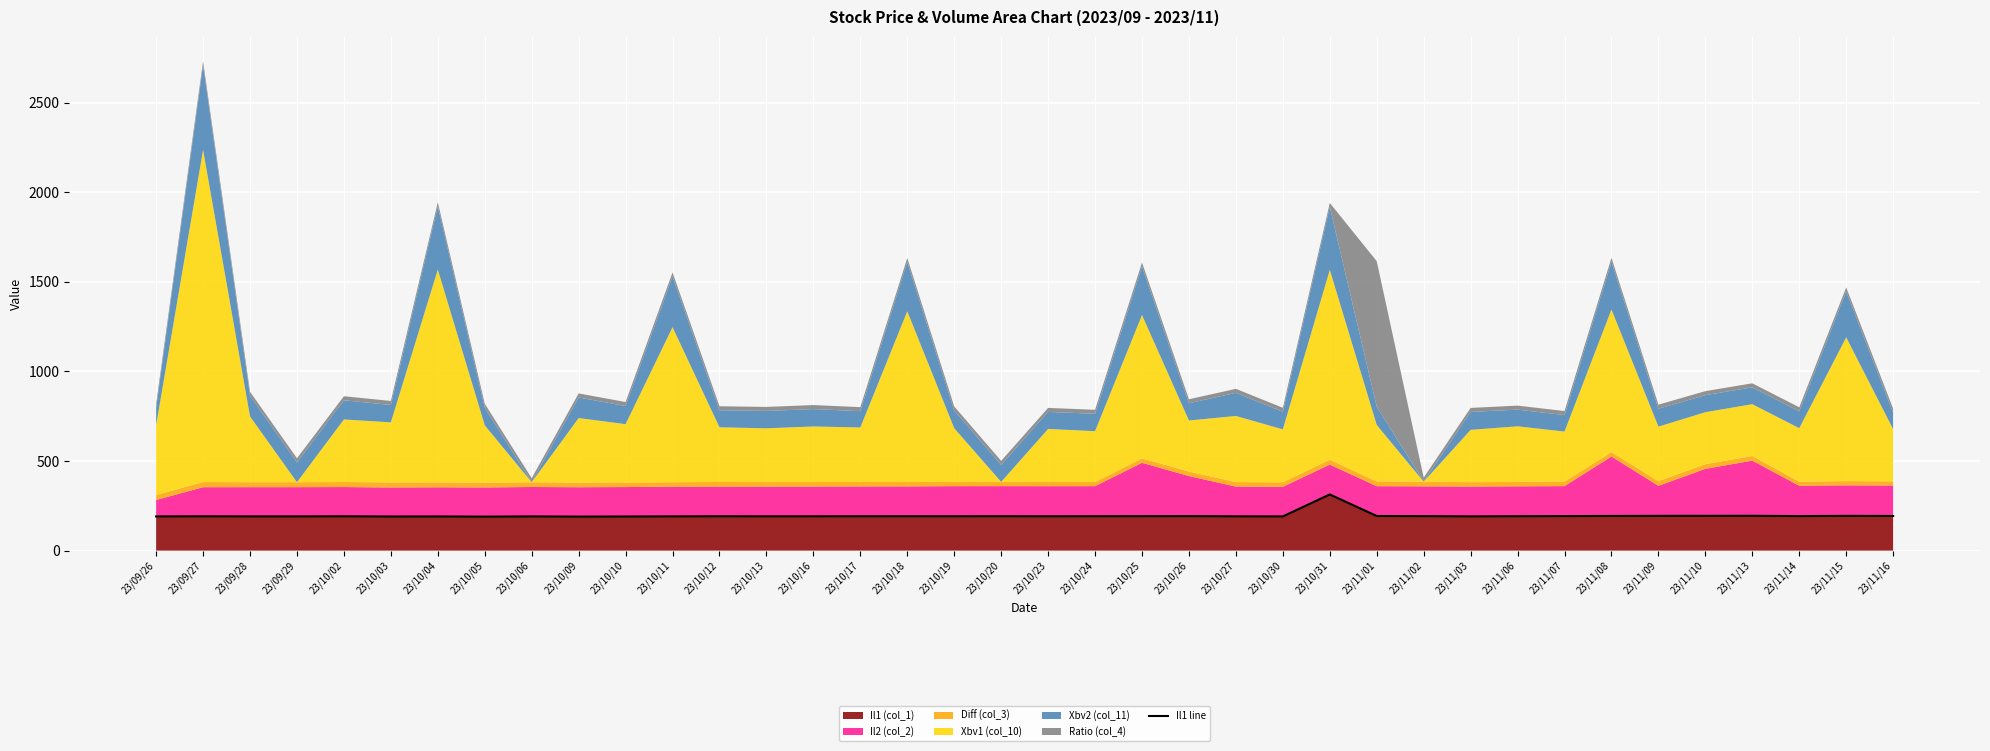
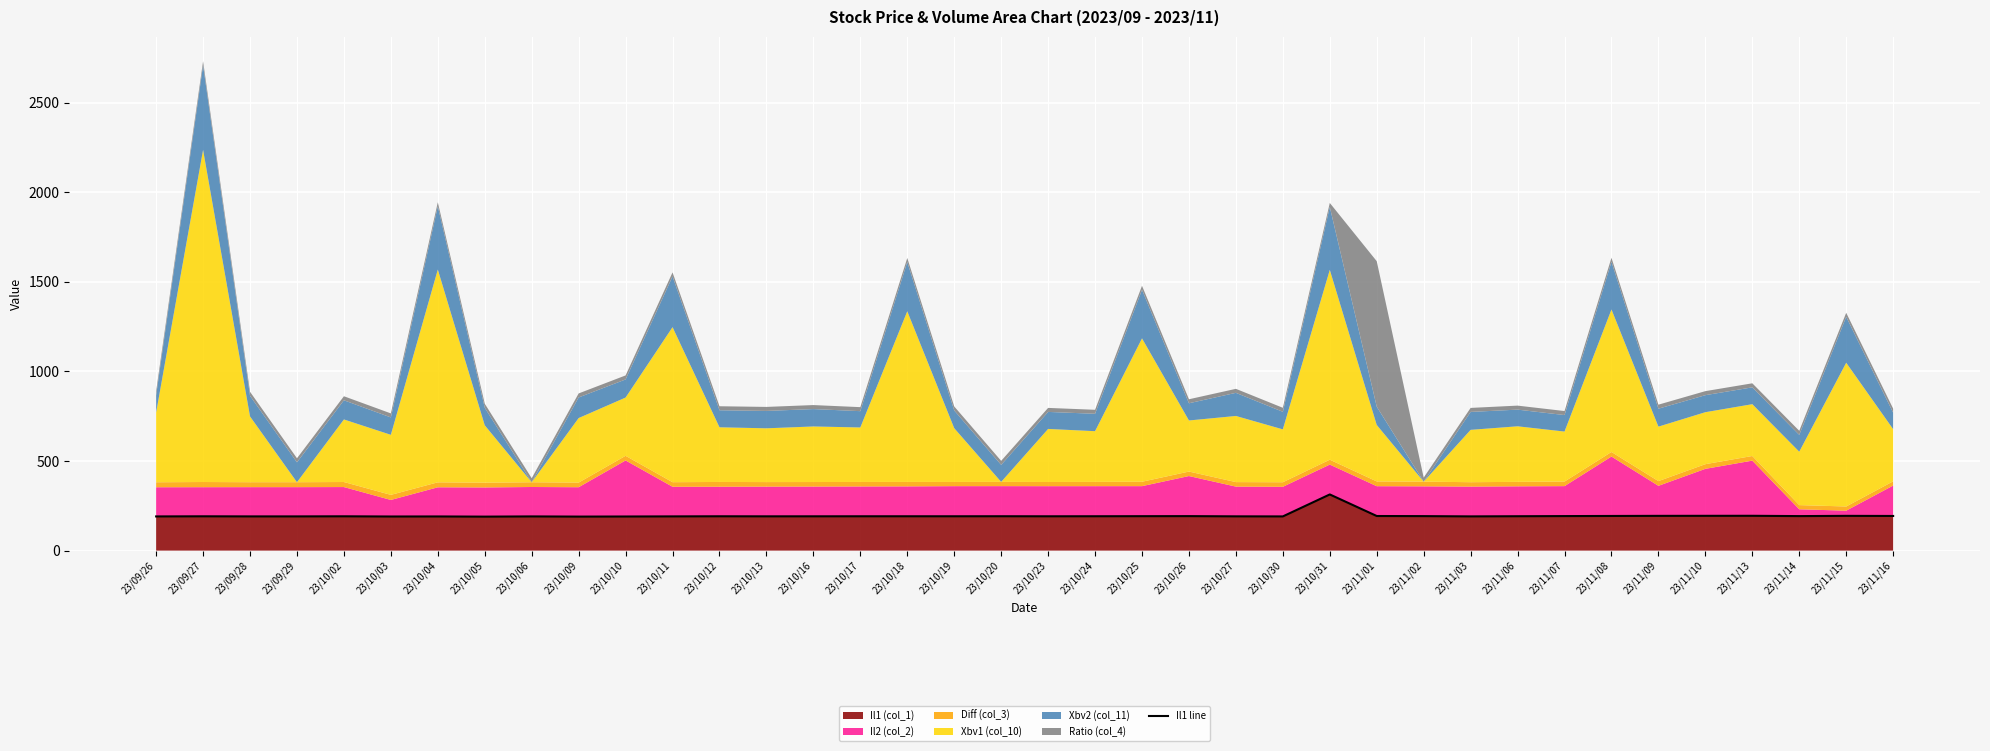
  {
    "Il1 (col_1)": {
      "23/09/26": 190,
      "23/09/27": 190,
      "23/09/28": 190,
      "23/09/29": 190,
      "23/10/02": 190,
      "23/10/03": 190,
      "23/10/04": 190,
      "23/10/05": 190,
      "23/10/06": 190,
      "23/10/09": 190,
      "23/10/10": 190,
      "23/10/11": 190,
      "23/10/12": 190,
      "23/10/13": 190,
      "23/10/16": 190,
      "23/10/17": 190,
      "23/10/18": 190,
      "23/10/19": 190,
      "23/10/20": 190,
      "23/10/23": 190,
      "23/10/24": 190,
      "23/10/25": 190,
      "23/10/26": 190,
      "23/10/27": 190,
      "23/10/30": 190,
      "23/10/31": 310,
      "23/11/01": 190,
      "23/11/02": 190,
      "23/11/03": 190,
      "23/11/06": 190,
      "23/11/07": 190,
      "23/11/08": 190,
      "23/11/09": 190,
      "23/11/10": 190,
      "23/11/13": 190,
      "23/11/14": 190,
      "23/11/15": 190,
      "23/11/16": 190
    },
    "Il2 (col_2)": {
-     "23/09/26": 90,
+     "23/09/26": 160,
      "23/09/27": 160,
      "23/09/28": 160,
      "23/09/29": 160,
      "23/10/02": 160,
-     "23/10/03": 160,
+     "23/10/03": 90,
      "23/10/04": 160,
      "23/10/05": 160,
      "23/10/06": 160,
      "23/10/09": 160,
-     "23/10/10": 160,
+     "23/10/10": 310,
      "23/10/11": 170,
      "23/10/12": 160,
      "23/10/13": 170,
      "23/10/16": 170,
      "23/10/17": 170,
      "23/10/18": 170,
      "23/10/19": 170,
      "23/10/20": 170,
      "23/10/23": 170,
      "23/10/24": 170,
-     "23/10/25": 300,
+     "23/10/25": 170,
      "23/10/26": 220,
      "23/10/27": 170,
      "23/10/30": 170,
      "23/10/31": 170,
      "23/11/01": 170,
      "23/11/02": 170,
      "23/11/03": 170,
      "23/11/06": 170,
      "23/11/07": 170,
      "23/11/08": 330,
      "23/11/09": 170,
      "23/11/10": 260,
      "23/11/13": 310,
-     "23/11/14": 170,
-     "23/11/15": 170,
+     "23/11/14": 40,
+     "23/11/15": 30,
      "23/11/16": 170
    },
    "Xbv2 (col_11)": {
      "23/09/26": 100,
      "23/09/27": 470,
      "23/09/28": 120,
      "23/09/29": 110,
      "23/10/02": 110,
      "23/10/03": 100,
      "23/10/04": 350,
      "23/10/05": 100,
      "23/10/09": 120,
      "23/10/10": 100,
      "23/10/11": 280,
      "23/10/12": 100,
      "23/10/13": 100,
      "23/10/16": 100,
      "23/10/17": 90,
      "23/10/18": 280,
      "23/10/19": 100,
      "23/10/20": 100,
      "23/10/23": 100,
      "23/10/24": 100,
      "23/10/25": 270,
      "23/10/26": 100,
      "23/10/27": 130,
      "23/10/30": 100,
      "23/10/31": 350,
      "23/11/01": 100,
      "23/11/03": 100,
      "23/11/06": 90,
      "23/11/07": 90,
      "23/11/08": 270,
      "23/11/09": 100,
      "23/11/10": 100,
      "23/11/13": 90,
      "23/11/14": 90,
      "23/11/15": 260,
      "23/11/16": 90
    },
    "Ratio (col_4)": {
      "23/09/26": 20,
      "23/09/27": 20,
      "23/09/28": 20,
      "23/09/29": 20,
      "23/10/02": 20,
      "23/10/03": 20,
      "23/10/04": 20,
      "23/10/05": 20,
      "23/10/06": 20,
      "23/10/09": 20,
      "23/10/10": 20,
      "23/10/11": 20,
      "23/10/12": 20,
      "23/10/13": 20,
      "23/10/16": 20,
      "23/10/17": 20,
      "23/10/18": 20,
      "23/10/19": 20,
      "23/10/20": 20,
      "23/10/23": 20,
      "23/10/24": 20,
      "23/10/25": 20,
      "23/10/26": 20,
      "23/10/27": 20,
      "23/10/30": 20,
      "23/10/31": 20,
      "23/11/01": 810,
      "23/11/02": 20,
      "23/11/03": 20,
      "23/11/06": 20,
      "23/11/07": 20,
      "23/11/08": 20,
      "23/11/09": 20,
      "23/11/10": 20,
      "23/11/13": 20,
      "23/11/14": 20,
      "23/11/15": 20,
      "23/11/16": 20
    }
  }
